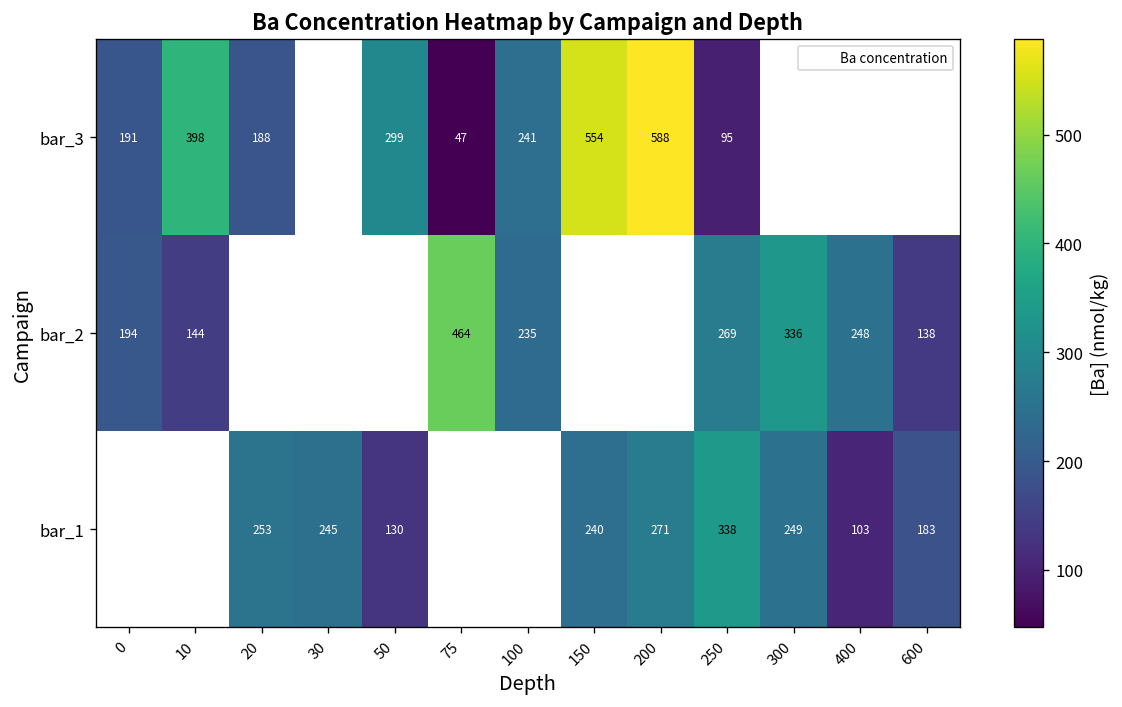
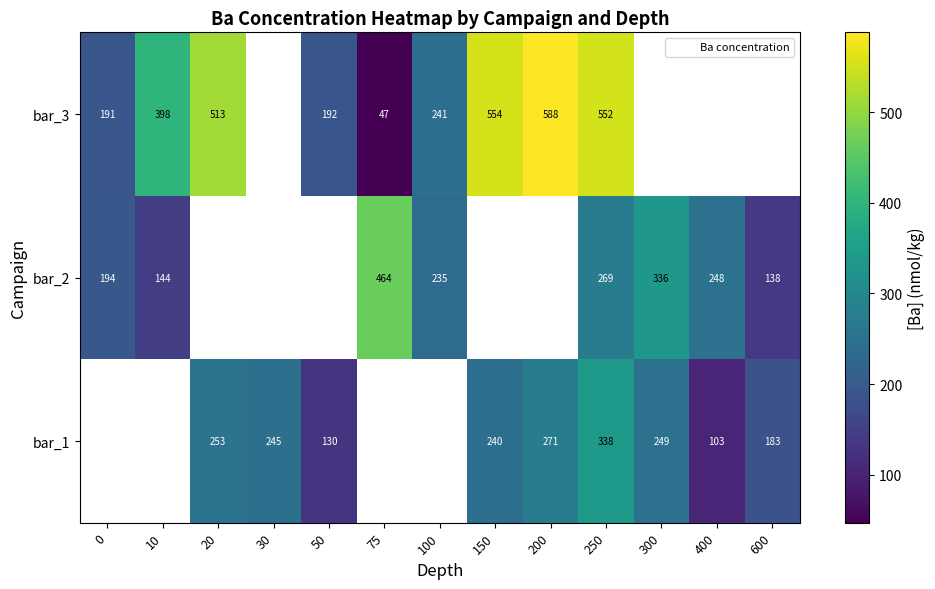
  {
    "bar_3": {
      "0": 191,
      "10": 398,
-     "20": 188,
-     "50": 299,
+     "20": 513,
+     "50": 192,
      "75": 47,
      "100": 241,
      "150": 554,
      "200": 588,
-     "250": 95
+     "250": 552
    },
    "bar_2": {
      "0": 194,
      "10": 144,
      "75": 464,
      "100": 235,
      "250": 269,
      "300": 336,
      "400": 248,
      "600": 138
    },
    "bar_1": {
      "20": 253,
      "30": 245,
      "50": 130,
      "150": 240,
      "200": 271,
      "250": 338,
      "300": 249,
      "400": 103,
      "600": 183
    }
  }
